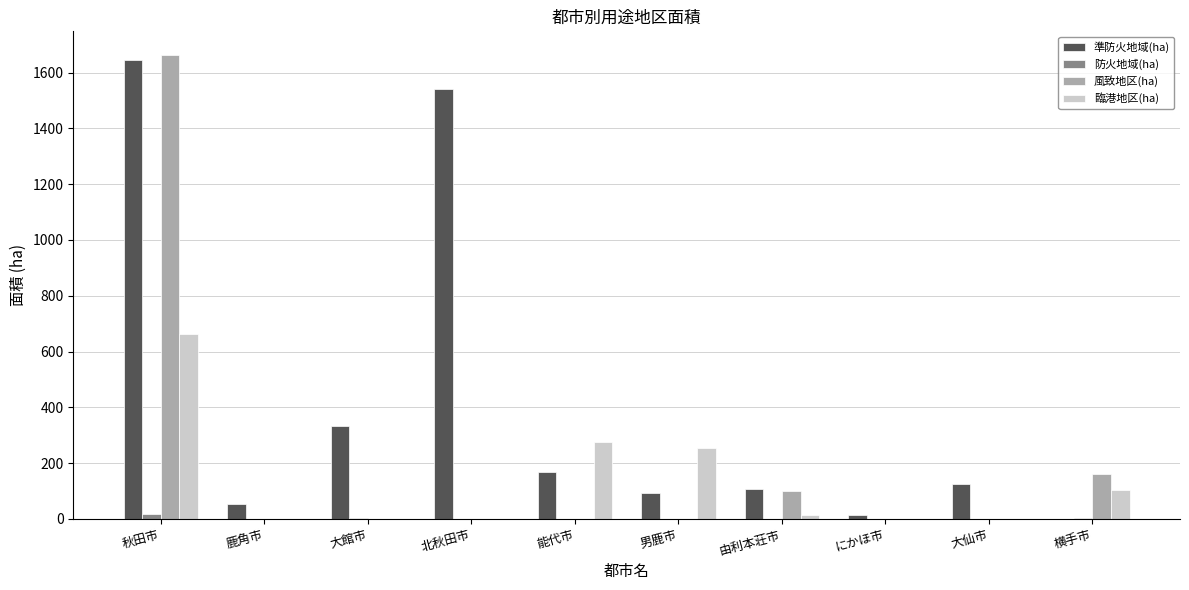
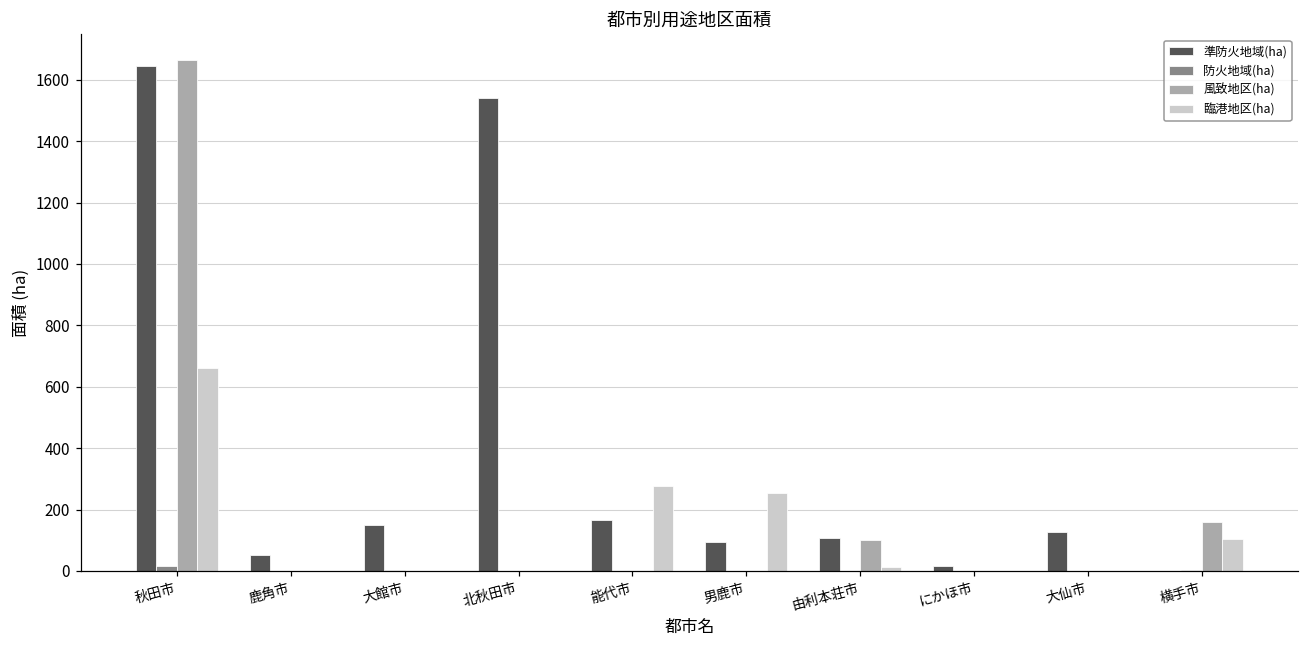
  {
    "準防火地域(ha)": {
      "秋田市": 1650,
      "鹿角市": 50,
-     "大館市": 330,
+     "大館市": 150,
      "北秋田市": 1540,
      "能代市": 170,
      "男鹿市": 90,
      "由利本荘市": 110,
      "にかほ市": 20,
      "大仙市": 130,
      "横手市": 0
    }
  }
